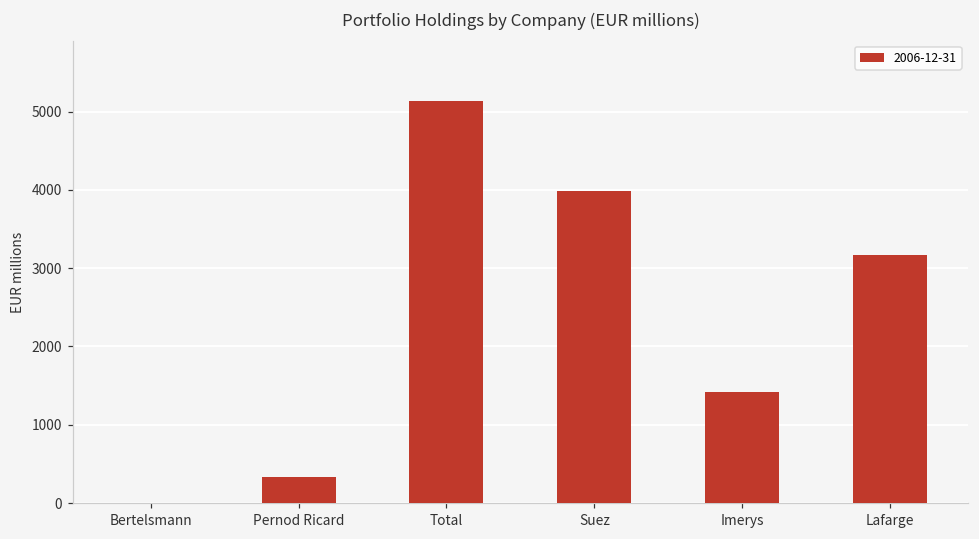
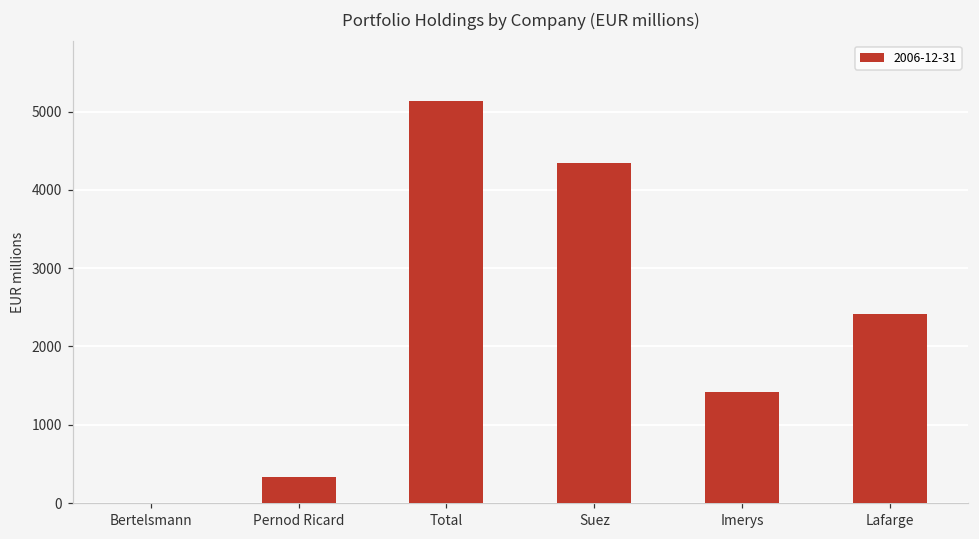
  {
    "Bertelsmann": 0,
    "Pernod Ricard": 300,
    "Total": 5100,
-   "Suez": 4000,
+   "Suez": 4300,
    "Imerys": 1400,
-   "Lafarge": 3200
+   "Lafarge": 2400
  }
